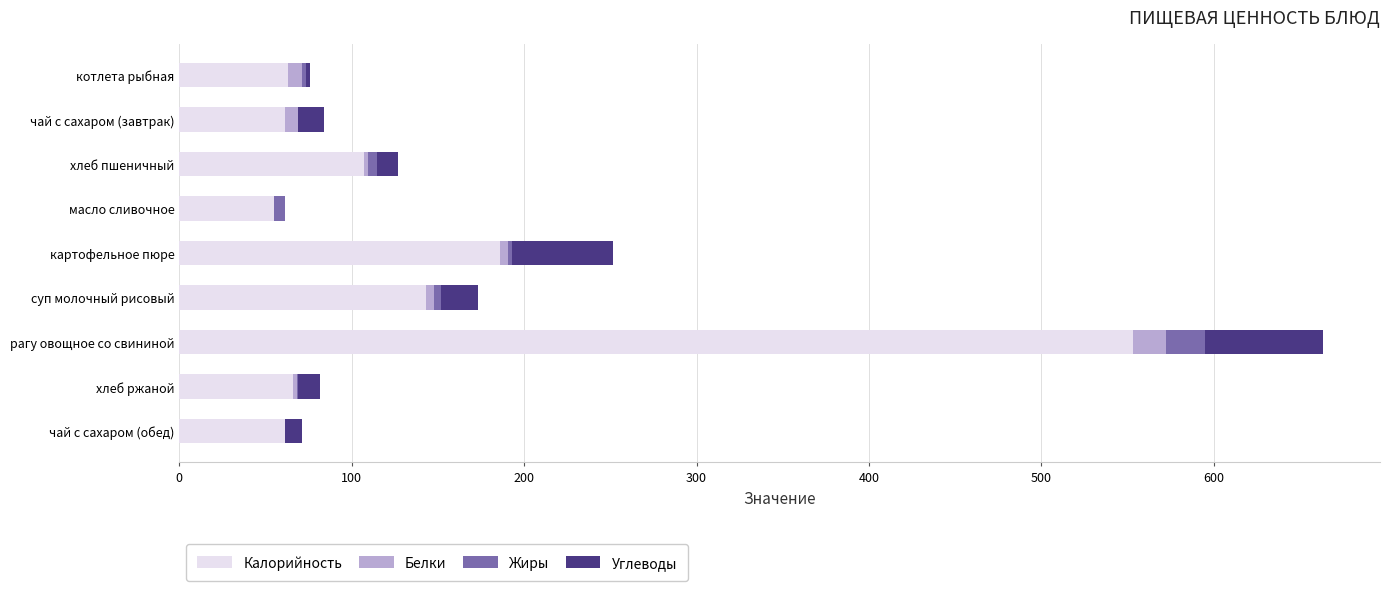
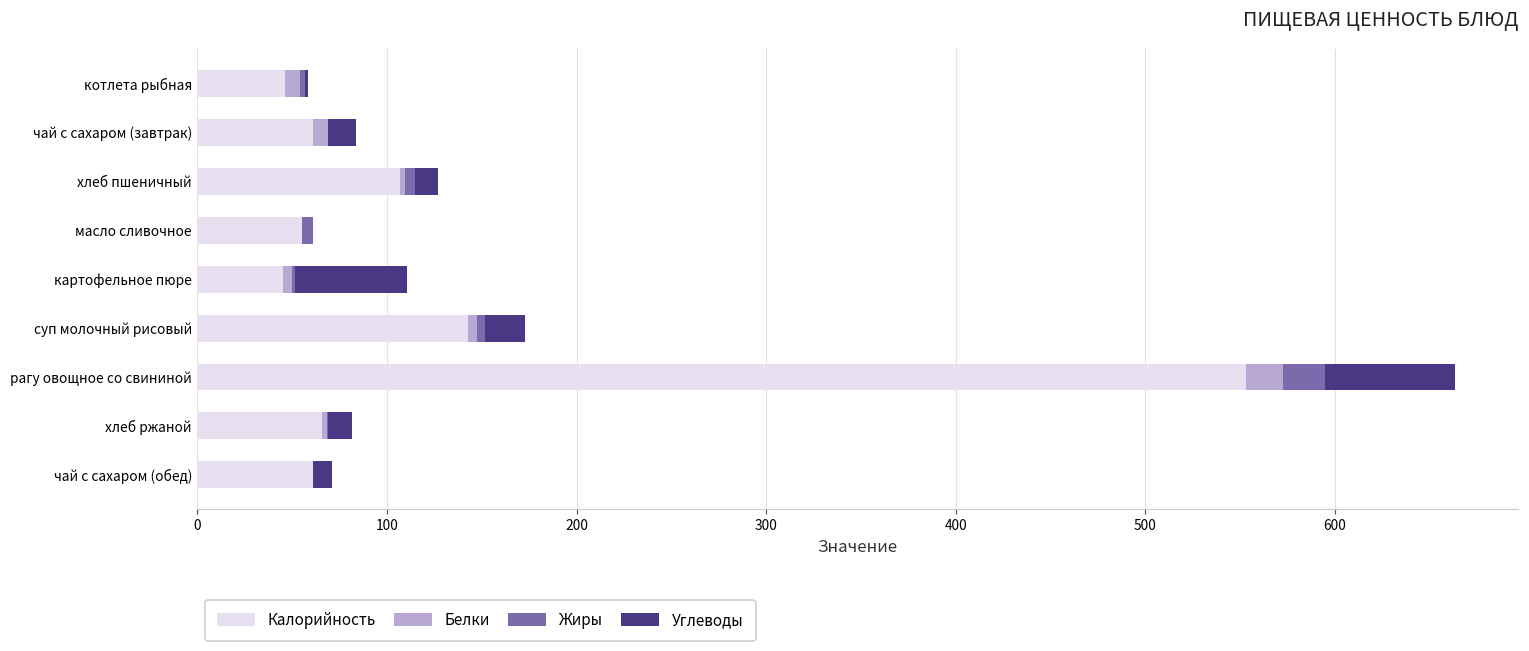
  {
    "Калорийность": {
-     "котлета рыбная": 63,
+     "котлета рыбная": 46,
      "чай с сахаром (завтрак)": 61,
      "хлеб пшеничный": 107,
      "масло сливочное": 55,
-     "картофельное пюре": 186,
+     "картофельное пюре": 45,
      "суп молочный рисовый": 143,
      "рагу овощное со свининой": 553,
      "хлеб ржаной": 66,
      "чай с сахаром (обед)": 61
    },
    "Белки": {
      "котлета рыбная": 8,
      "чай с сахаром (завтрак)": 8,
      "хлеб пшеничный": 2,
      "картофельное пюре": 5,
      "суп молочный рисовый": 4,
      "рагу овощное со свининой": 19,
      "хлеб ржаной": 2
    },
    "Жиры": {
      "котлета рыбная": 2,
      "хлеб пшеничный": 5,
      "масло сливочное": 6,
      "картофельное пюре": 2,
      "суп молочный рисовый": 4,
      "рагу овощное со свининой": 22,
      "чай с сахаром (обед)": 0
    },
    "Углеводы": {
      "котлета рыбная": 2,
      "чай с сахаром (завтрак)": 15,
      "хлеб пшеничный": 12,
      "картофельное пюре": 59,
      "суп молочный рисовый": 21,
      "рагу овощное со свининой": 68,
      "хлеб ржаной": 13,
      "чай с сахаром (обед)": 10
    }
  }
